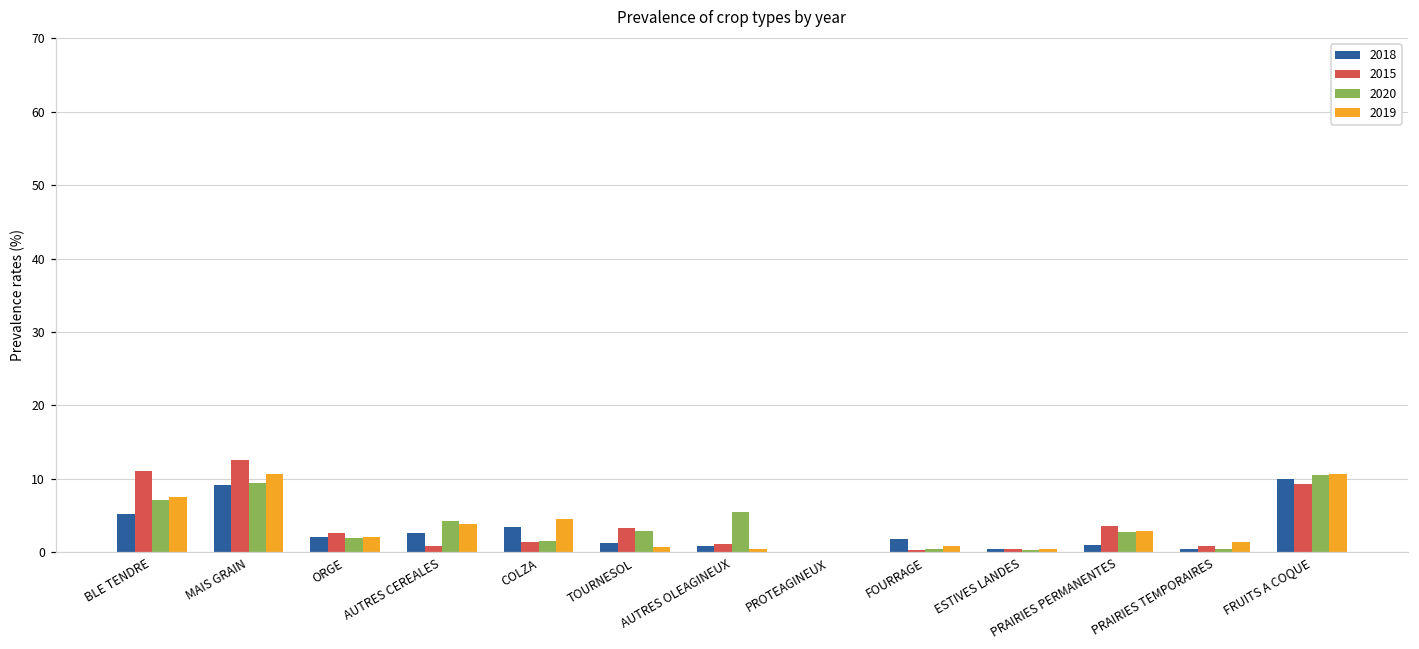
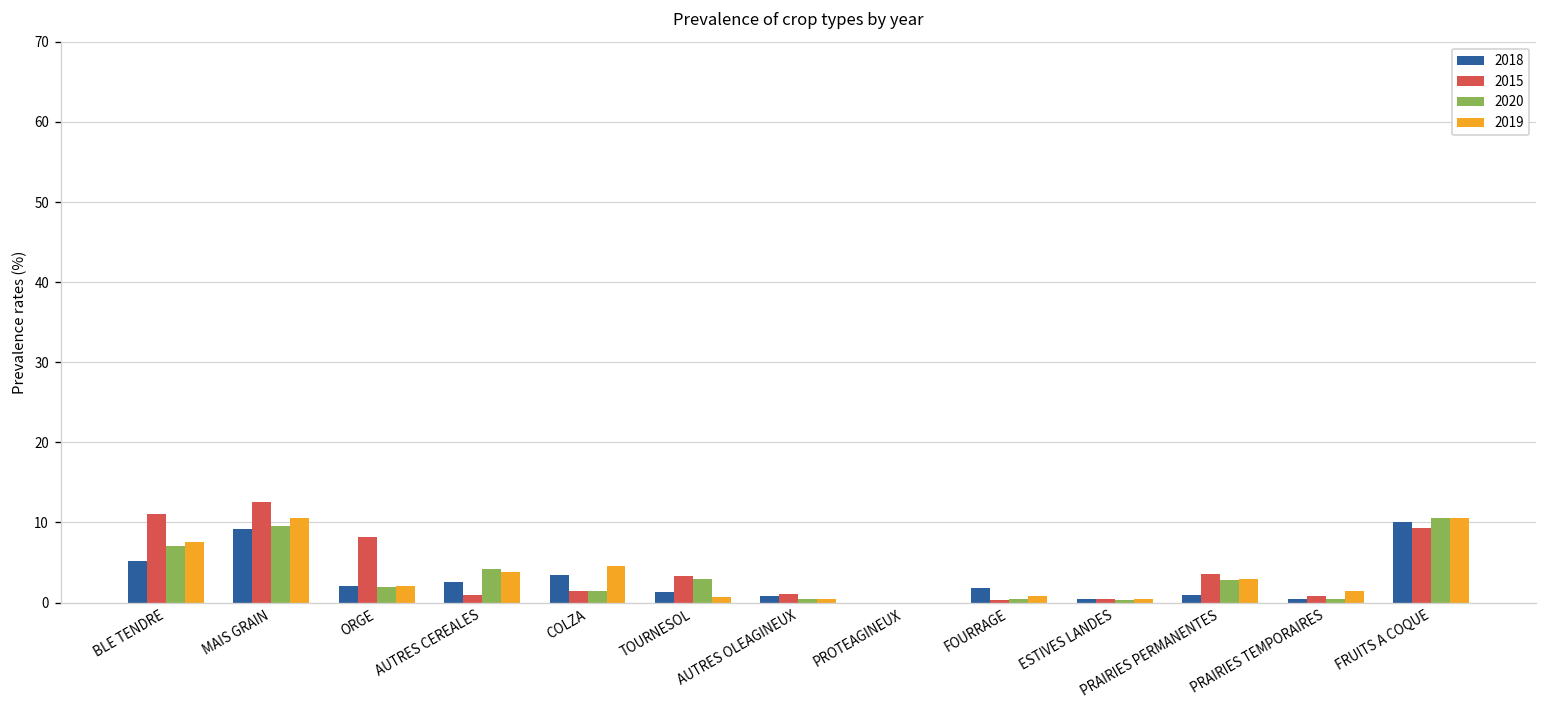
  {
    "2018": {
      "BLE TENDRE": 5,
      "MAIS GRAIN": 9,
      "ORGE": 2,
      "AUTRES CEREALES": 3,
      "COLZA": 3,
      "TOURNESOL": 1,
      "AUTRES OLEAGINEUX": 1,
      "PROTEAGINEUX": 0,
      "FOURRAGE": 2,
      "ESTIVES LANDES": 1,
      "PRAIRIES PERMANENTES": 1,
      "PRAIRIES TEMPORAIRES": 0,
      "FRUITS A COQUE": 10
    },
    "2015": {
      "BLE TENDRE": 11,
      "MAIS GRAIN": 13,
-     "ORGE": 3,
+     "ORGE": 8,
      "AUTRES CEREALES": 1,
      "COLZA": 1,
      "TOURNESOL": 3,
      "AUTRES OLEAGINEUX": 1,
      "PROTEAGINEUX": 0,
      "ESTIVES LANDES": 1,
      "PRAIRIES PERMANENTES": 4,
      "PRAIRIES TEMPORAIRES": 1,
      "FRUITS A COQUE": 9
    },
    "2020": {
      "BLE TENDRE": 7,
      "MAIS GRAIN": 10,
      "ORGE": 2,
      "AUTRES CEREALES": 4,
      "COLZA": 2,
      "TOURNESOL": 3,
-     "AUTRES OLEAGINEUX": 6,
+     "AUTRES OLEAGINEUX": 1,
      "PROTEAGINEUX": 0,
      "FOURRAGE": 1,
      "PRAIRIES PERMANENTES": 3,
      "PRAIRIES TEMPORAIRES": 0,
      "FRUITS A COQUE": 11
    },
    "2019": {
      "BLE TENDRE": 8,
      "MAIS GRAIN": 11,
      "ORGE": 2,
      "AUTRES CEREALES": 4,
      "COLZA": 5,
      "TOURNESOL": 1,
      "AUTRES OLEAGINEUX": 0,
      "PROTEAGINEUX": 0,
      "FOURRAGE": 1,
      "ESTIVES LANDES": 1,
      "PRAIRIES PERMANENTES": 3,
      "PRAIRIES TEMPORAIRES": 1,
      "FRUITS A COQUE": 11
    }
  }
